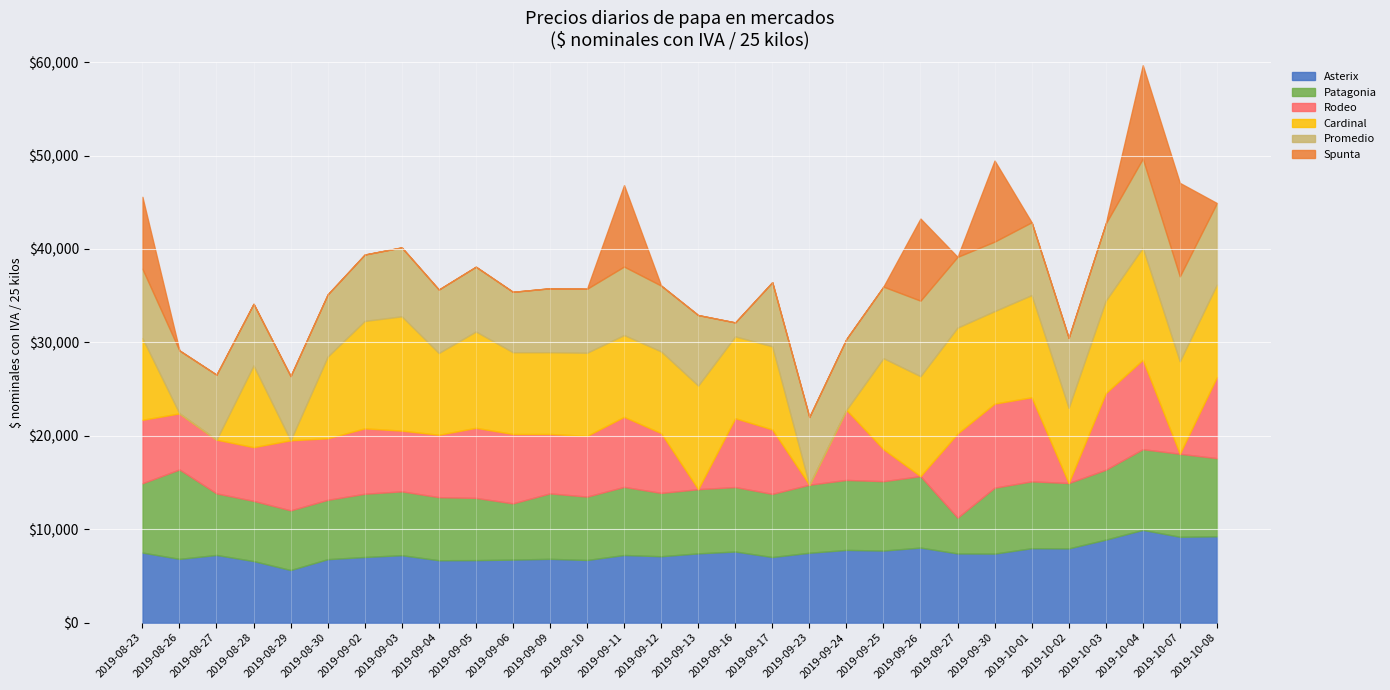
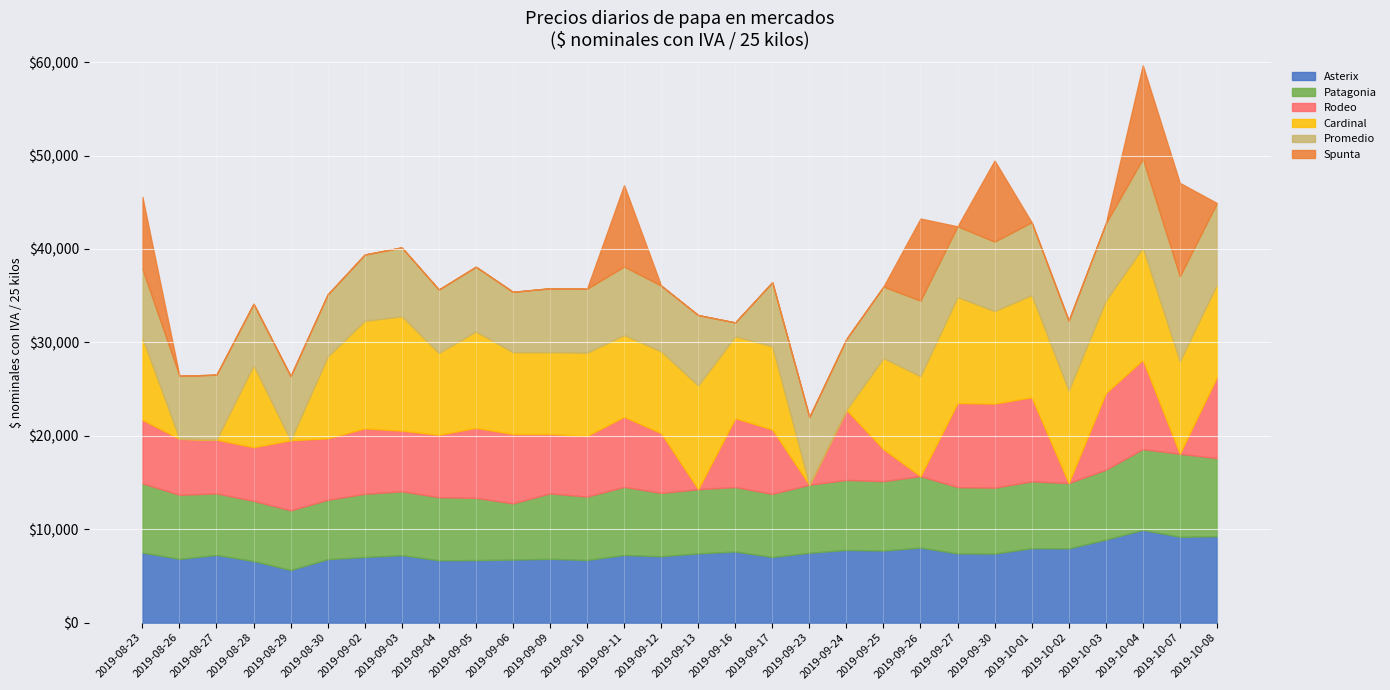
  {
    "Asterix": {
      "2019-08-23": "$8,000",
      "2019-08-26": "$7,000",
      "2019-08-27": "$7,000",
      "2019-08-28": "$7,000",
      "2019-08-29": "$6,000",
      "2019-08-30": "$7,000",
      "2019-09-02": "$7,000",
      "2019-09-03": "$7,000",
      "2019-09-04": "$7,000",
      "2019-09-05": "$7,000",
      "2019-09-06": "$7,000",
      "2019-09-09": "$7,000",
      "2019-09-10": "$7,000",
      "2019-09-11": "$7,000",
      "2019-09-12": "$7,000",
      "2019-09-13": "$7,000",
      "2019-09-16": "$8,000",
      "2019-09-17": "$7,000",
      "2019-09-23": "$7,000",
      "2019-09-24": "$8,000",
      "2019-09-25": "$8,000",
      "2019-09-26": "$8,000",
      "2019-09-27": "$7,000",
      "2019-09-30": "$7,000",
      "2019-10-01": "$8,000",
      "2019-10-02": "$8,000",
      "2019-10-03": "$9,000",
      "2019-10-04": "$10,000",
      "2019-10-07": "$9,000",
      "2019-10-08": "$9,000"
    },
    "Patagonia": {
      "2019-08-23": "$7,000",
-     "2019-08-26": "$10,000",
+     "2019-08-26": "$7,000",
      "2019-08-27": "$7,000",
      "2019-08-28": "$6,000",
      "2019-08-29": "$6,000",
      "2019-08-30": "$6,000",
      "2019-09-02": "$7,000",
      "2019-09-03": "$7,000",
      "2019-09-04": "$7,000",
      "2019-09-05": "$7,000",
      "2019-09-06": "$6,000",
      "2019-09-09": "$7,000",
      "2019-09-10": "$7,000",
      "2019-09-11": "$7,000",
      "2019-09-12": "$7,000",
      "2019-09-16": "$7,000",
      "2019-09-17": "$7,000",
      "2019-09-24": "$7,000",
      "2019-09-25": "$7,000",
-     "2019-09-27": "$4,000",
+     "2019-09-27": "$7,000",
      "2019-09-30": "$7,000",
      "2019-10-01": "$7,000",
      "2019-10-03": "$7,000",
      "2019-10-04": "$9,000",
      "2019-10-08": "$8,000"
    },
    "Rodeo": {
      "2019-08-23": "$7,000",
      "2019-08-28": "$6,000",
      "2019-08-30": "$7,000",
      "2019-09-02": "$7,000",
      "2019-09-03": "$7,000",
      "2019-09-04": "$7,000",
      "2019-09-05": "$8,000",
      "2019-09-06": "$7,000",
      "2019-09-09": "$6,000",
      "2019-09-10": "$7,000",
      "2019-09-11": "$8,000",
      "2019-09-12": "$6,000",
      "2019-09-16": "$7,000",
      "2019-09-17": "$7,000",
      "2019-09-25": "$3,000",
      "2019-09-27": "$9,000",
      "2019-09-30": "$9,000",
      "2019-10-01": "$9,000",
      "2019-10-03": "$8,000",
      "2019-10-04": "$10,000",
      "2019-10-08": "$9,000"
    },
    "Cardinal": {
      "2019-08-23": "$9,000",
      "2019-08-28": "$9,000",
      "2019-08-30": "$9,000",
      "2019-09-02": "$12,000",
      "2019-09-03": "$12,000",
      "2019-09-04": "$9,000",
      "2019-09-05": "$10,000",
      "2019-09-06": "$9,000",
      "2019-09-09": "$9,000",
      "2019-09-10": "$9,000",
      "2019-09-11": "$9,000",
      "2019-09-12": "$9,000",
      "2019-09-13": "$11,000",
      "2019-09-16": "$9,000",
      "2019-09-17": "$9,000",
      "2019-09-25": "$10,000",
      "2019-09-26": "$11,000",
      "2019-09-27": "$11,000",
      "2019-09-30": "$10,000",
      "2019-10-01": "$11,000",
-     "2019-10-02": "$8,000",
+     "2019-10-02": "$10,000",
      "2019-10-03": "$10,000",
      "2019-10-04": "$12,000",
      "2019-10-07": "$10,000",
      "2019-10-08": "$10,000"
    },
    "Promedio": {
      "2019-08-23": "$7,000",
      "2019-09-11": "$7,000",
      "2019-09-26": "$8,000",
      "2019-09-30": "$7,000",
      "2019-10-04": "$10,000",
      "2019-10-07": "$9,000"
    },
    "Spunta": {
      "2019-08-23": "$8,000",
      "2019-09-11": "$9,000",
      "2019-09-26": "$9,000",
      "2019-09-30": "$9,000",
      "2019-10-04": "$10,000",
      "2019-10-07": "$10,000"
    }
  }
